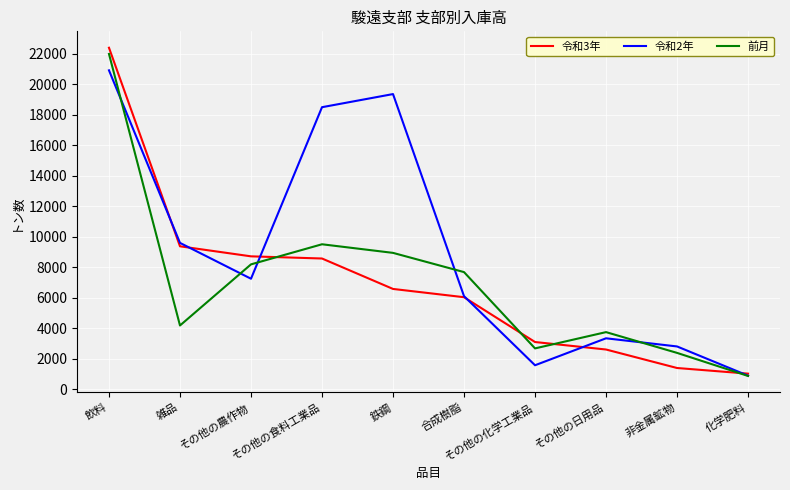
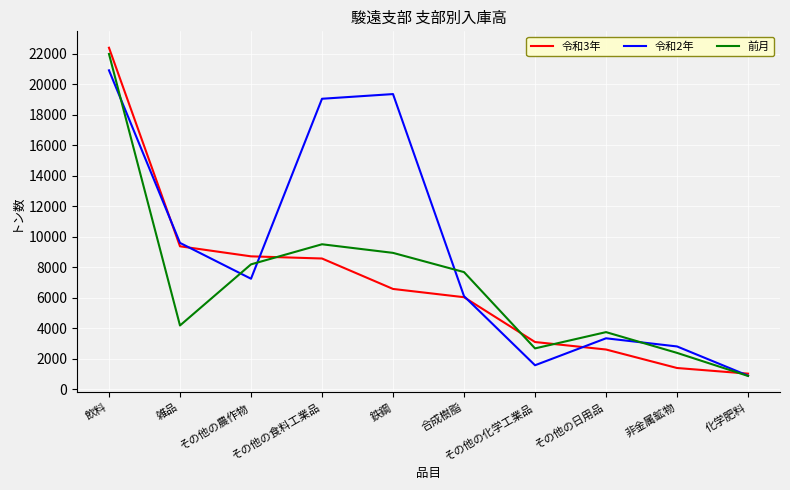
  {
    "令和3年": {
      "飲料": 22400,
      "雑品": 9400,
      "その他の農作物": 8700,
      "その他の食料工業品": 8600,
      "鉄鋼": 6600,
      "その他の化学工業品": 3100,
      "その他の日用品": 2600,
      "非金属鉱物": 1400
    },
    "令和2年": {
      "飲料": 20900,
      "雑品": 9600,
      "その他の農作物": 7300,
-     "その他の食料工業品": 18500,
+     "その他の食料工業品": 19100,
      "鉄鋼": 19400,
      "その他の化学工業品": 1600,
      "その他の日用品": 3400,
      "非金属鉱物": 2800
    },
    "前月": {
      "飲料": 22000,
      "雑品": 4200,
      "その他の農作物": 8200,
      "その他の食料工業品": 9500,
      "鉄鋼": 9000,
      "合成樹脂": 7700,
      "その他の化学工業品": 2700,
      "その他の日用品": 3800,
      "非金属鉱物": 2400
    }
  }
